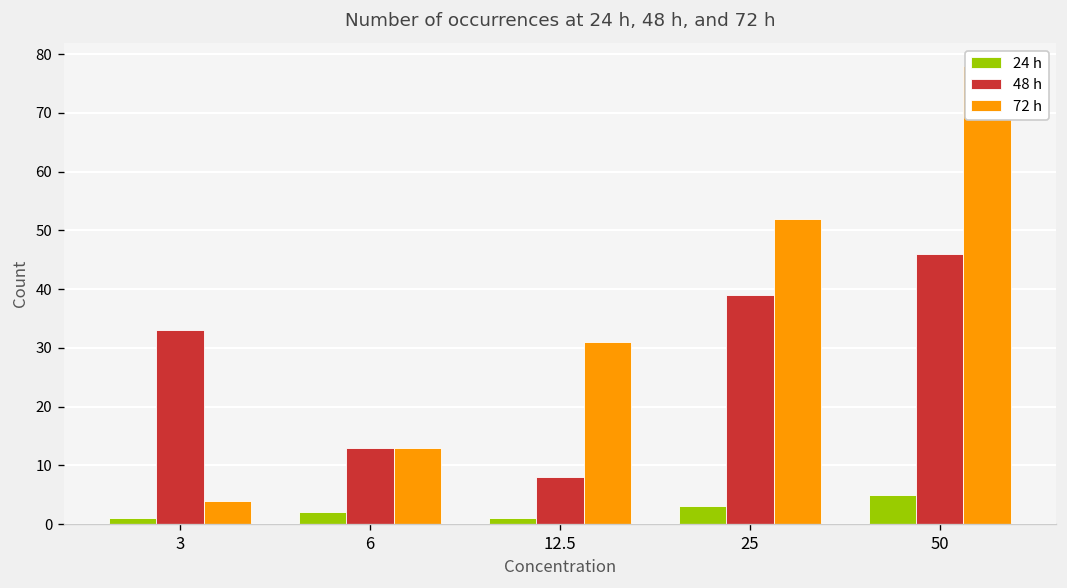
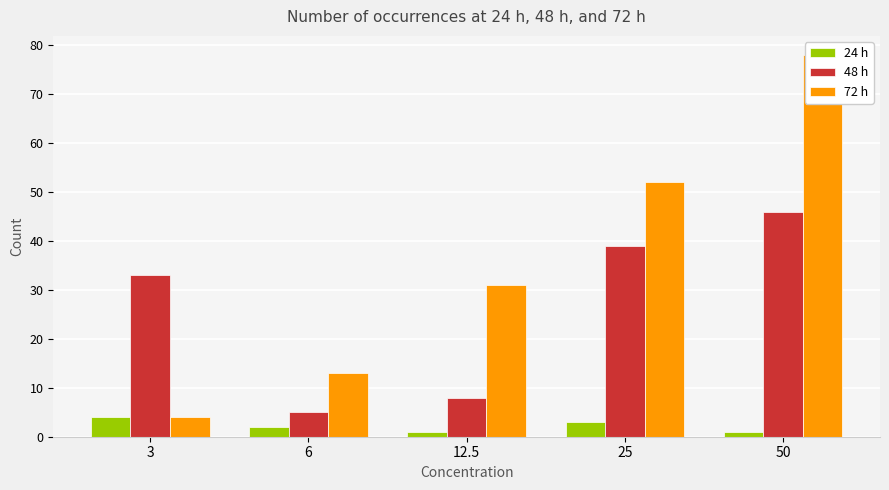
  {
    "24 h": {
-     "3": 1,
+     "3": 4,
      "6": 2,
      "12.5": 1,
      "25": 3,
-     "50": 5
+     "50": 1
    },
    "48 h": {
      "3": 33,
-     "6": 13,
+     "6": 5,
      "12.5": 8,
      "25": 39,
      "50": 46
    },
    "72 h": {
      "3": 4,
      "6": 13,
      "12.5": 31,
      "25": 52
    }
  }
